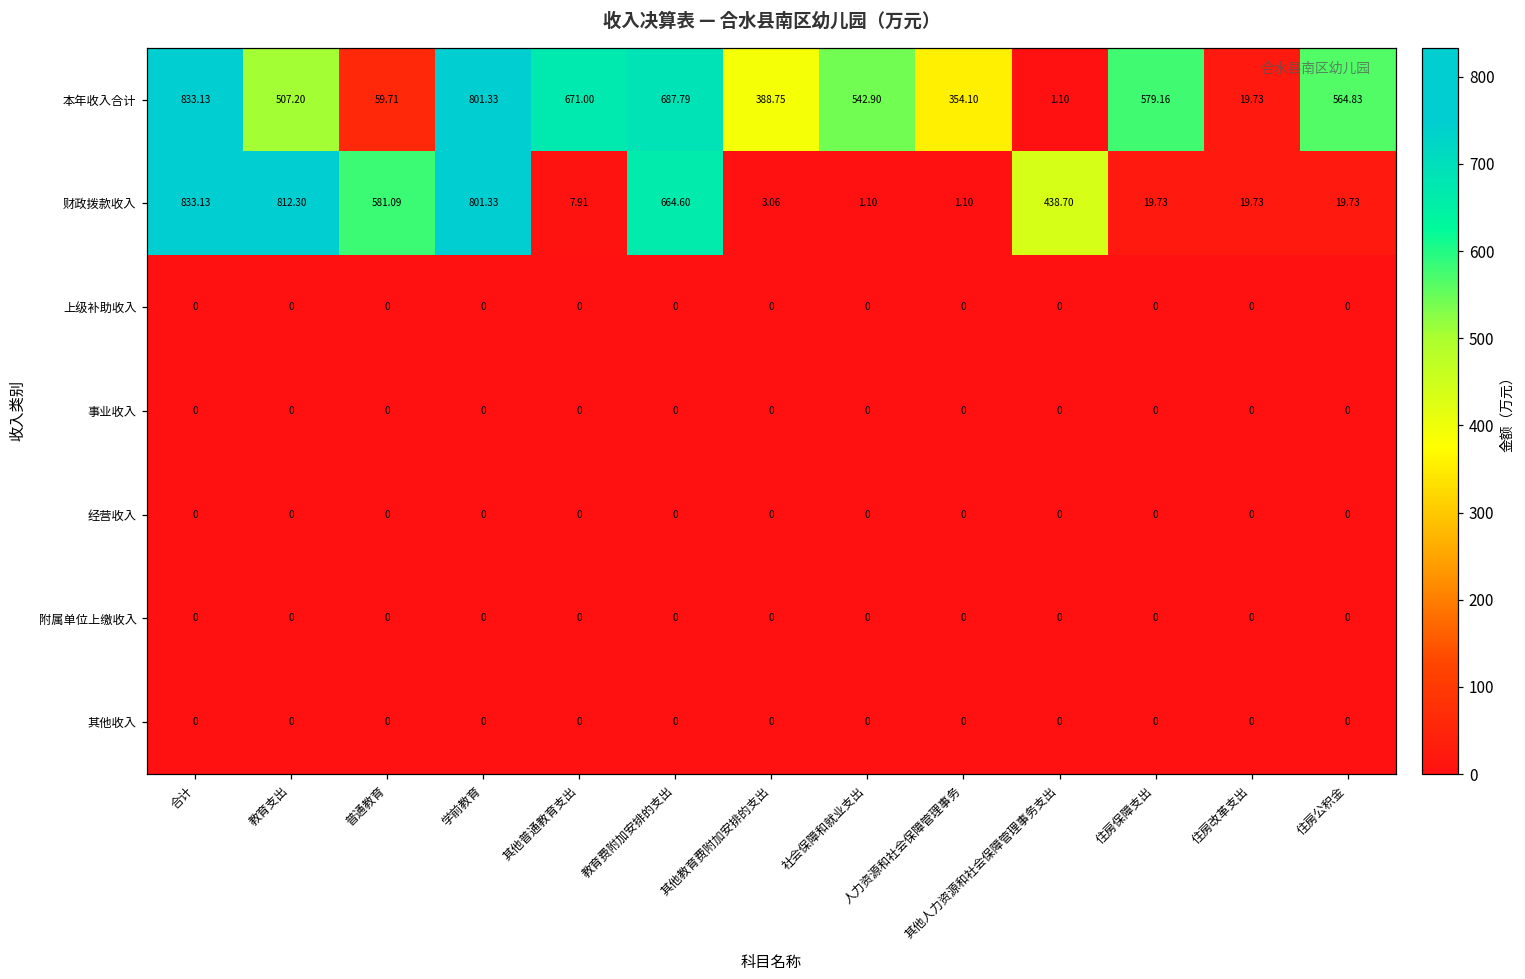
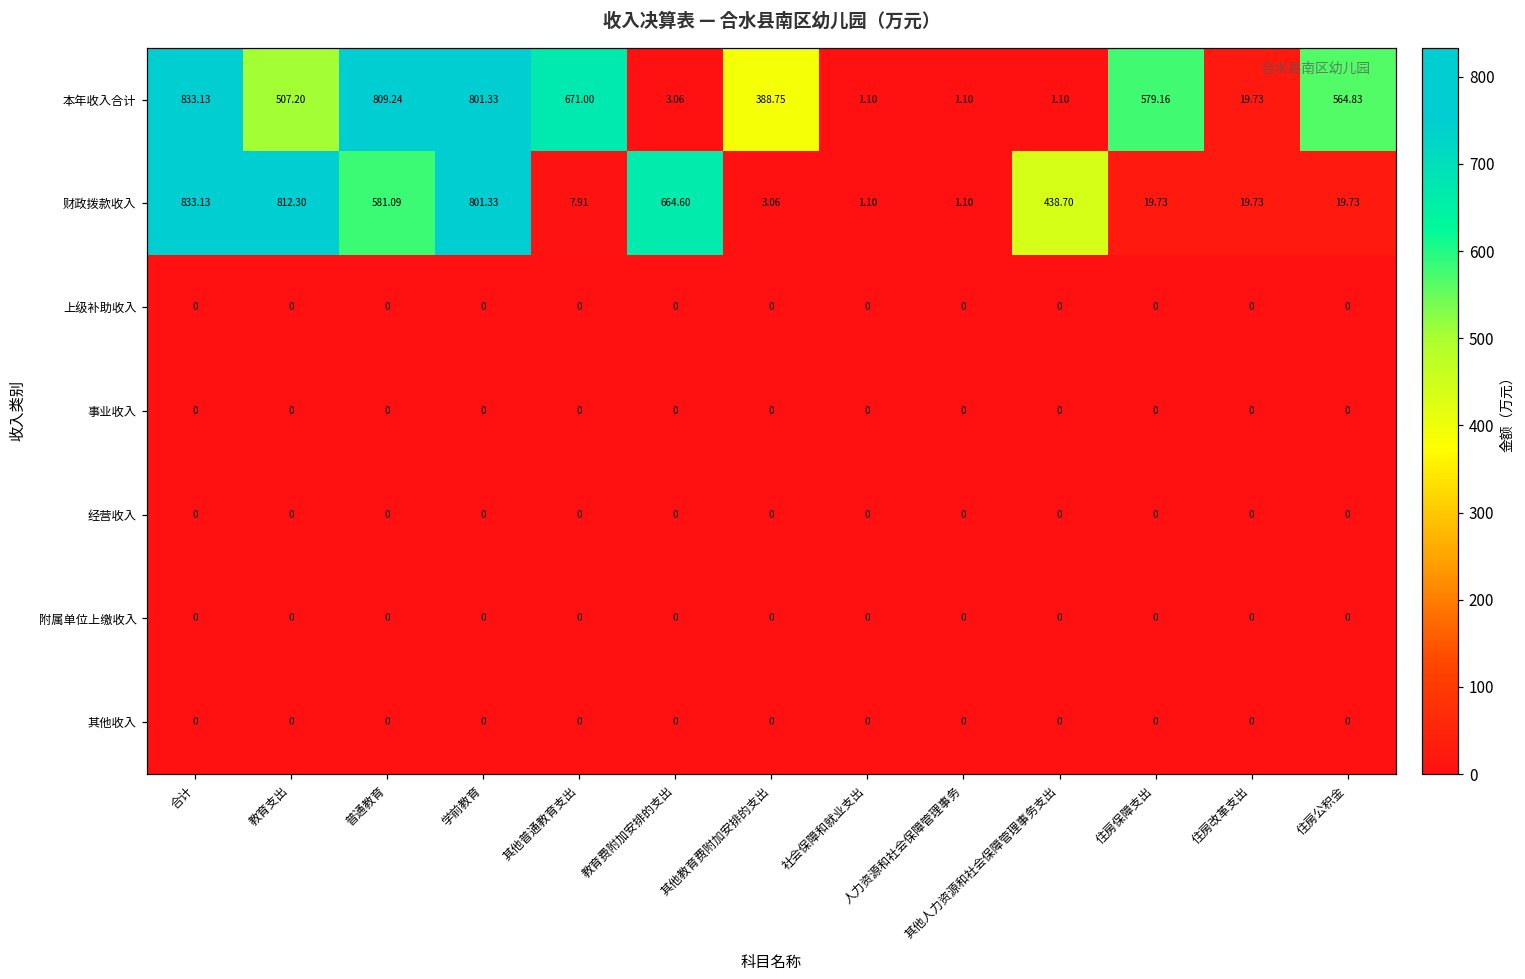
  {
    "本年收入合计": {
      "合计": 833.13,
      "教育支出": 507.20,
-     "普通教育": 59.71,
+     "普通教育": 809.24,
      "学前教育": 801.33,
      "其他普通教育支出": 671.00,
-     "教育费附加安排的支出": 687.79,
+     "教育费附加安排的支出": 3.06,
      "其他教育费附加安排的支出": 388.75,
-     "社会保障和就业支出": 542.90,
-     "人力资源和社会保障管理事务": 354.10,
+     "社会保障和就业支出": 1.10,
+     "人力资源和社会保障管理事务": 1.10,
      "其他人力资源和社会保障管理事务支出": 1.10,
      "住房保障支出": 579.16,
      "住房改革支出": 19.73
    },
    "财政拨款收入": {
      "合计": 833.13,
      "教育支出": 812.30,
      "普通教育": 581.09,
      "学前教育": 801.33,
      "其他普通教育支出": 7.91,
      "教育费附加安排的支出": 664.60,
      "其他教育费附加安排的支出": 3.06,
      "社会保障和就业支出": 1.10,
      "人力资源和社会保障管理事务": 1.10,
      "其他人力资源和社会保障管理事务支出": 438.70,
      "住房保障支出": 19.73,
      "住房改革支出": 19.73,
      "住房公积金": 19.73
    },
    "上级补助收入": {
      "合计": 0,
      "教育支出": 0,
      "普通教育": 0,
      "学前教育": 0,
      "其他普通教育支出": 0,
      "教育费附加安排的支出": 0,
      "其他教育费附加安排的支出": 0,
      "社会保障和就业支出": 0,
      "人力资源和社会保障管理事务": 0,
      "其他人力资源和社会保障管理事务支出": 0,
      "住房保障支出": 0,
      "住房改革支出": 0,
      "住房公积金": 0
    },
    "事业收入": {
      "合计": 0,
      "教育支出": 0,
      "普通教育": 0,
      "学前教育": 0,
      "其他普通教育支出": 0,
      "教育费附加安排的支出": 0,
      "其他教育费附加安排的支出": 0,
      "社会保障和就业支出": 0,
      "人力资源和社会保障管理事务": 0,
      "其他人力资源和社会保障管理事务支出": 0,
      "住房保障支出": 0,
      "住房改革支出": 0,
      "住房公积金": 0
    },
    "经营收入": {
      "合计": 0,
      "教育支出": 0,
      "普通教育": 0,
      "学前教育": 0,
      "其他普通教育支出": 0,
      "教育费附加安排的支出": 0,
      "其他教育费附加安排的支出": 0,
      "社会保障和就业支出": 0,
      "人力资源和社会保障管理事务": 0,
      "其他人力资源和社会保障管理事务支出": 0,
      "住房保障支出": 0,
      "住房改革支出": 0,
      "住房公积金": 0
    },
    "附属单位上缴收入": {
      "合计": 0,
      "教育支出": 0,
      "普通教育": 0,
      "学前教育": 0,
      "其他普通教育支出": 0,
      "教育费附加安排的支出": 0,
      "其他教育费附加安排的支出": 0,
      "社会保障和就业支出": 0,
      "人力资源和社会保障管理事务": 0,
      "其他人力资源和社会保障管理事务支出": 0,
      "住房保障支出": 0,
      "住房改革支出": 0,
      "住房公积金": 0
    },
    "其他收入": {
      "合计": 0,
      "教育支出": 0,
      "普通教育": 0,
      "学前教育": 0,
      "其他普通教育支出": 0,
      "教育费附加安排的支出": 0,
      "其他教育费附加安排的支出": 0,
      "社会保障和就业支出": 0,
      "人力资源和社会保障管理事务": 0,
      "其他人力资源和社会保障管理事务支出": 0,
      "住房保障支出": 0,
      "住房改革支出": 0,
      "住房公积金": 0
    }
  }
